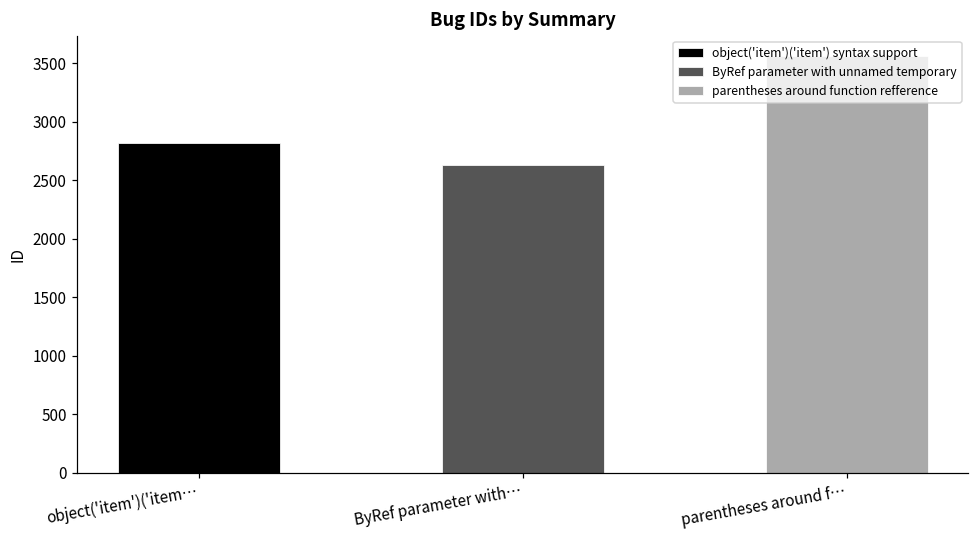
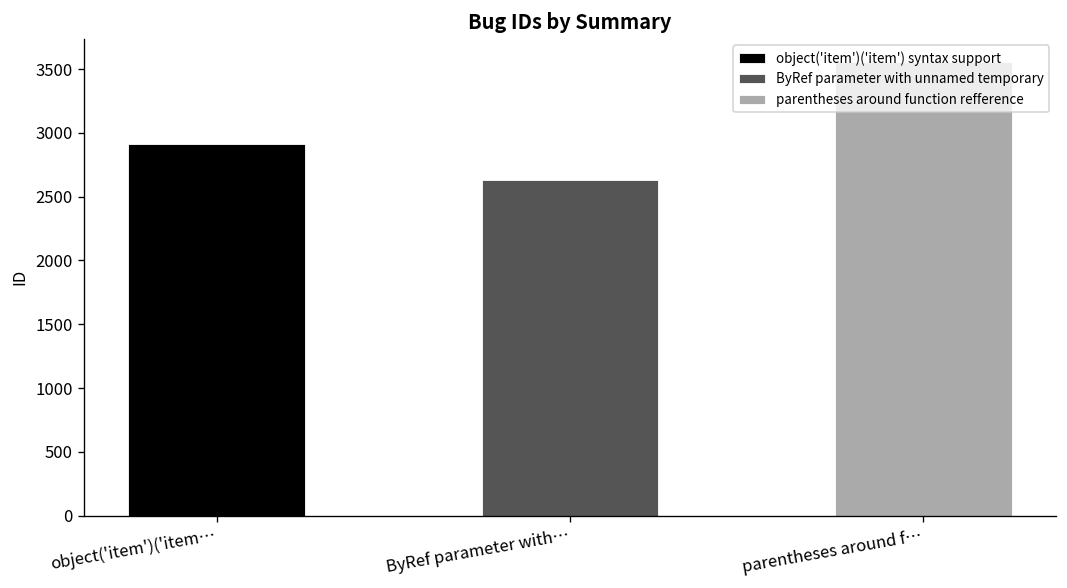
  {
-   "object('item')('item…": 2820,
+   "object('item')('item…": 2910,
    "ByRef parameter with…": 2630
  }
